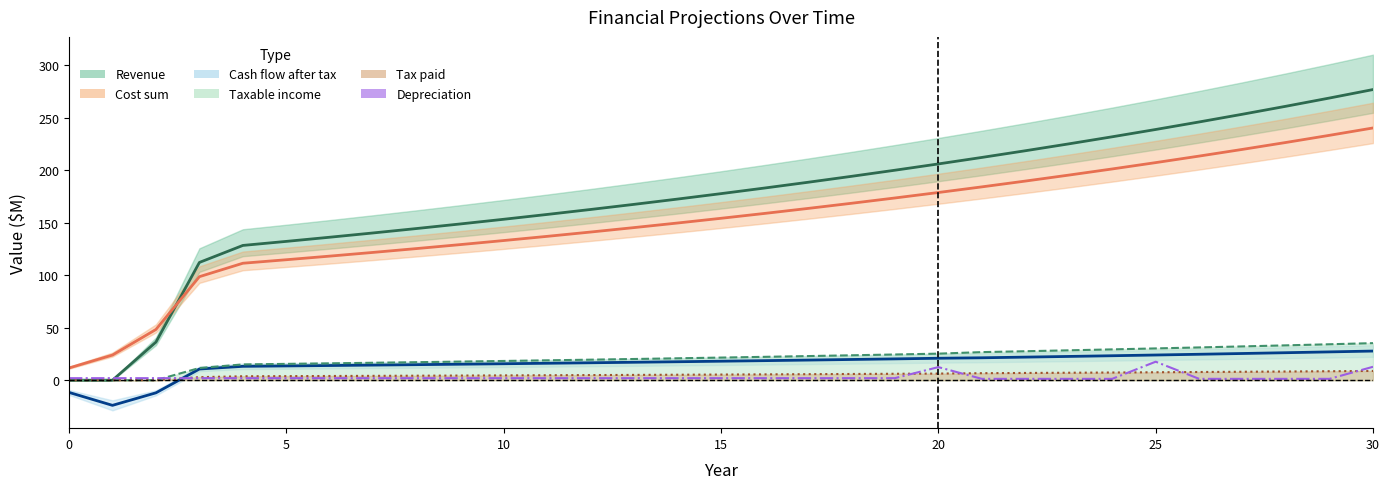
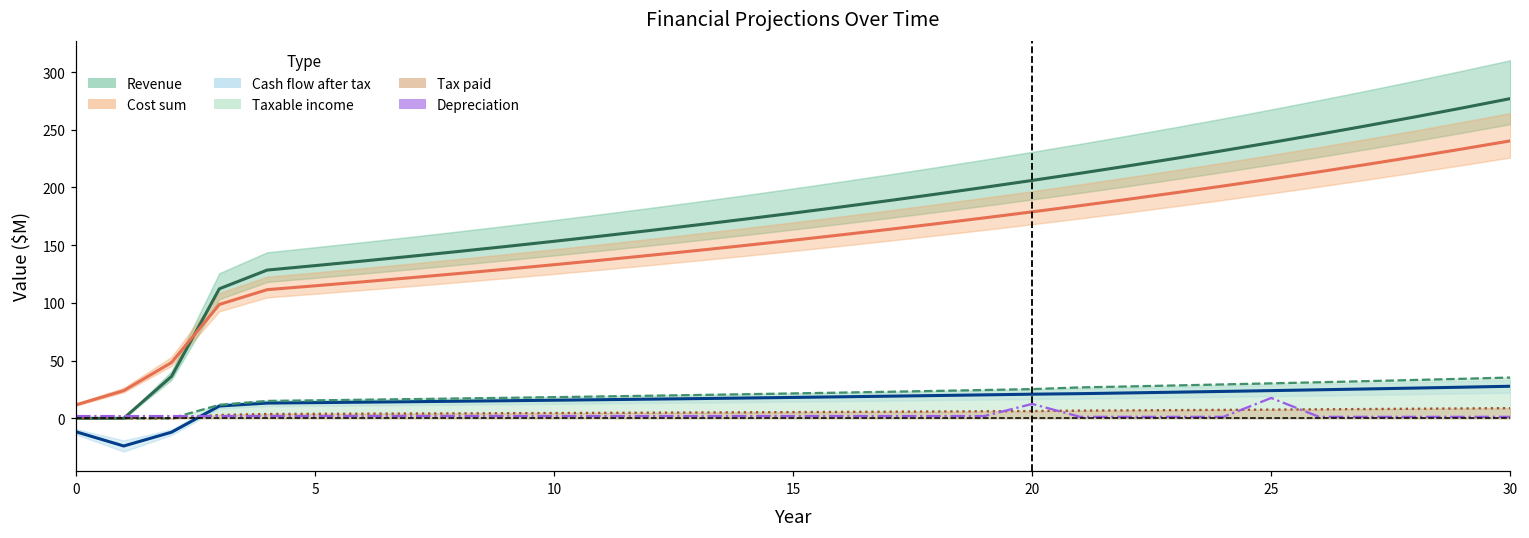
  {
    "Depreciation": {
      "10": 2,
      "15": 2,
      "20": 12,
      "25": 18,
-     "30": 13
+     "30": 1
    }
  }
